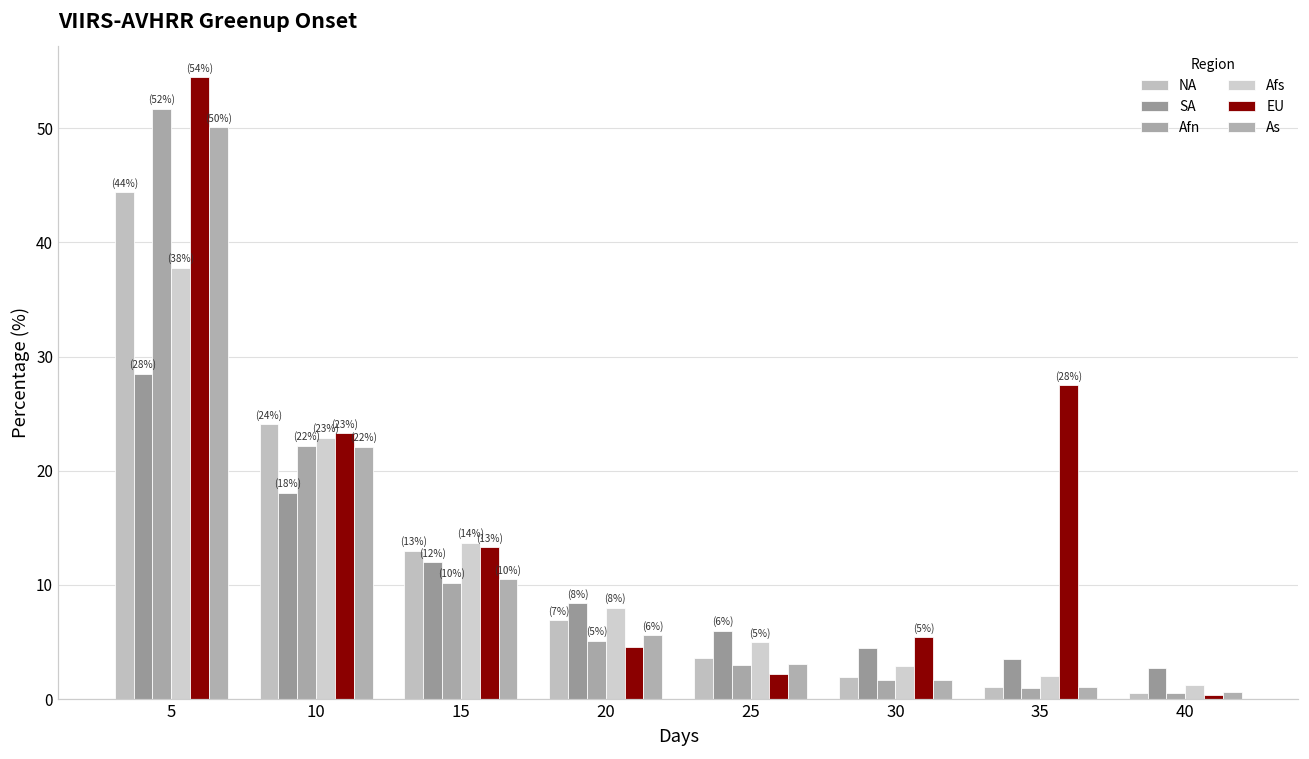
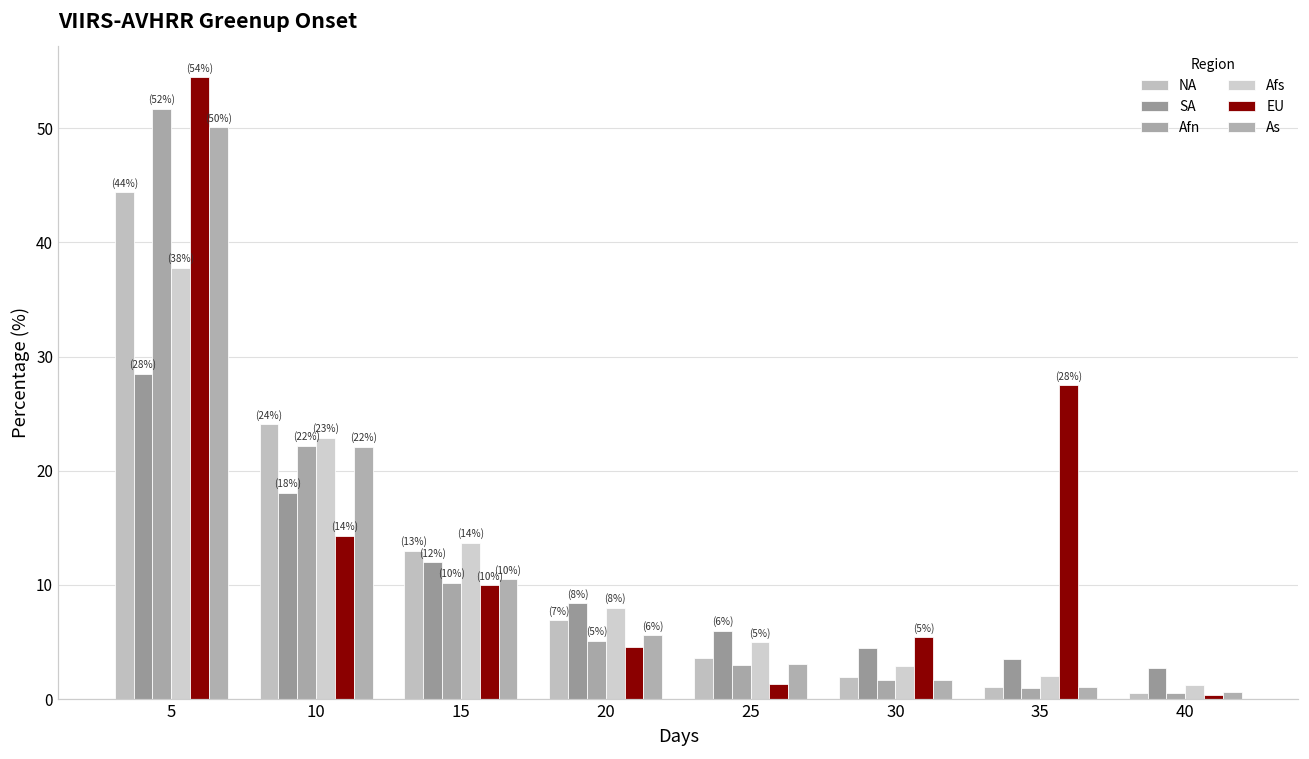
  {
    "EU": {
      "5": "(54%)",
-     "10": "(23%)",
-     "15": "(13%)",
-     "25": "2.2",
+     "10": "(14%)",
+     "15": "(10%)",
+     "25": "1.3",
      "30": "(5%)",
      "35": "(28%)"
    }
  }
